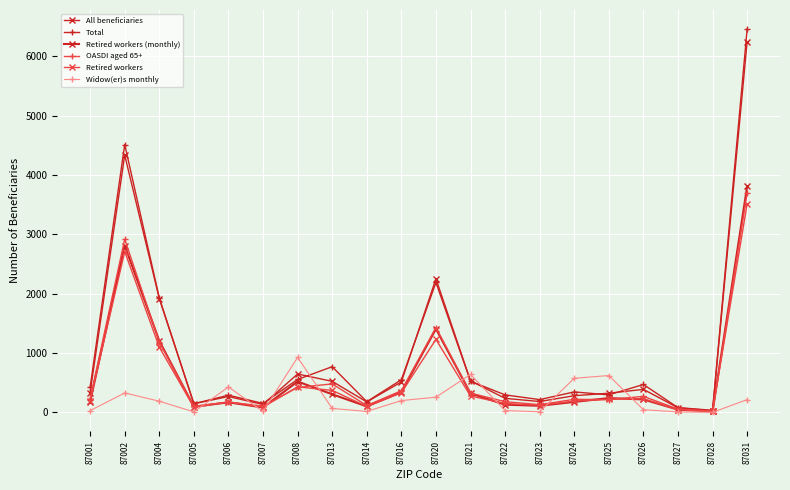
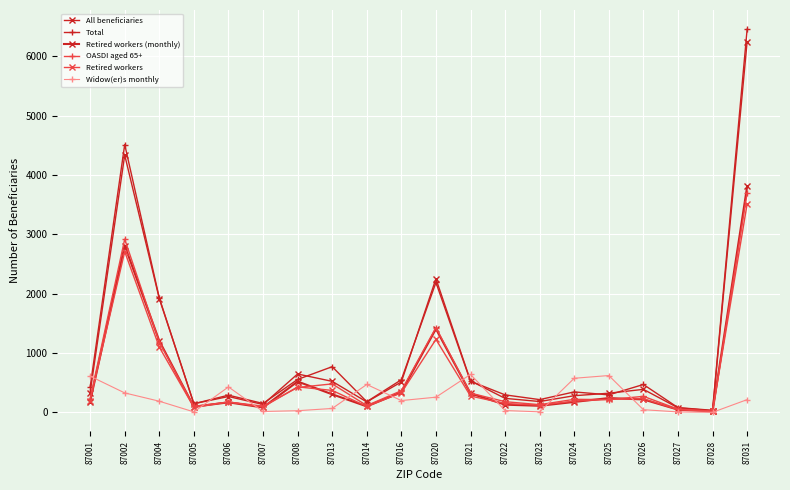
  {
    "Widow(er)s monthly": {
-     "87001": 0,
+     "87001": 600,
      "87002": 300,
      "87004": 200,
      "87005": 0,
      "87006": 400,
      "87007": 0,
-     "87008": 900,
+     "87008": 0,
      "87013": 100,
-     "87014": 0,
+     "87014": 500,
      "87016": 200,
      "87020": 300,
      "87021": 600,
      "87022": 0,
      "87023": 0,
      "87024": 600,
      "87025": 600,
      "87026": 0,
      "87031": 200
    }
  }
